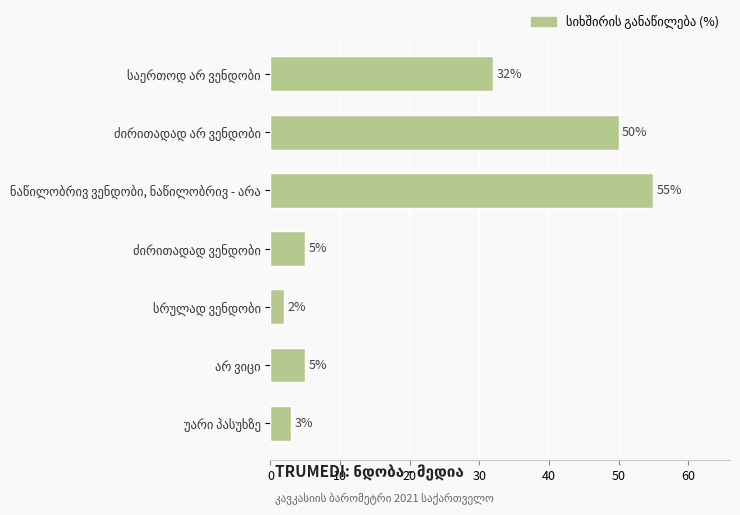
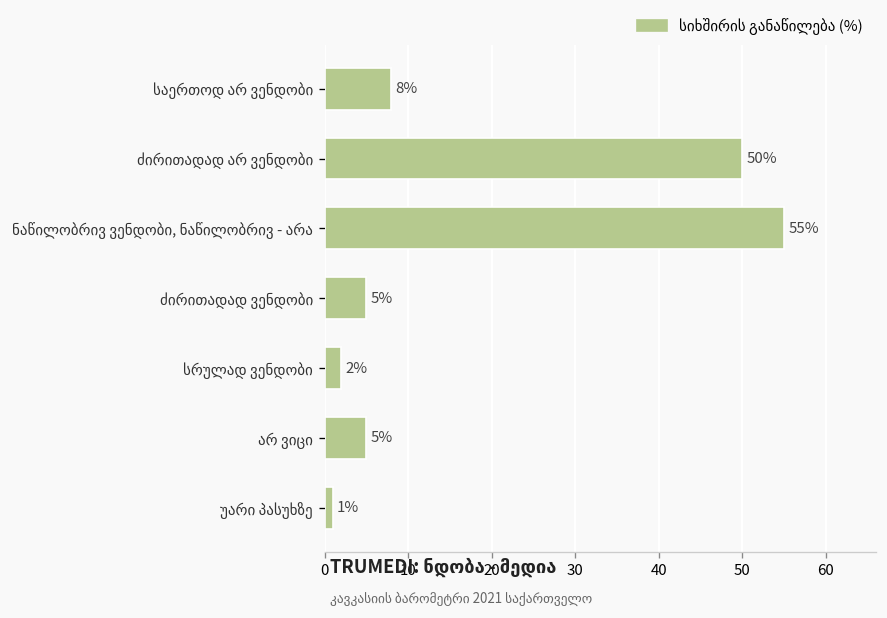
  {
-   "საერთოდ არ ვენდობი": "32%",
+   "საერთოდ არ ვენდობი": "8%",
    "ძირითადად არ ვენდობი": "50%",
    "ნაწილობრივ ვენდობი, ნაწილობრივ - არა": "55%",
    "ძირითადად ვენდობი": "5%",
    "სრულად ვენდობი": "2%",
    "არ ვიცი": "5%",
-   "უარი პასუხზე": "3%"
+   "უარი პასუხზე": "1%"
  }
